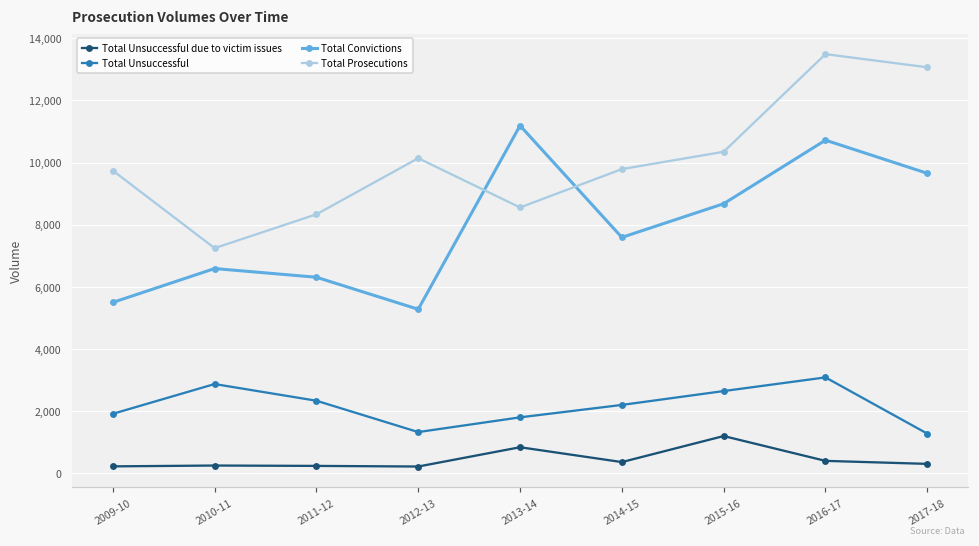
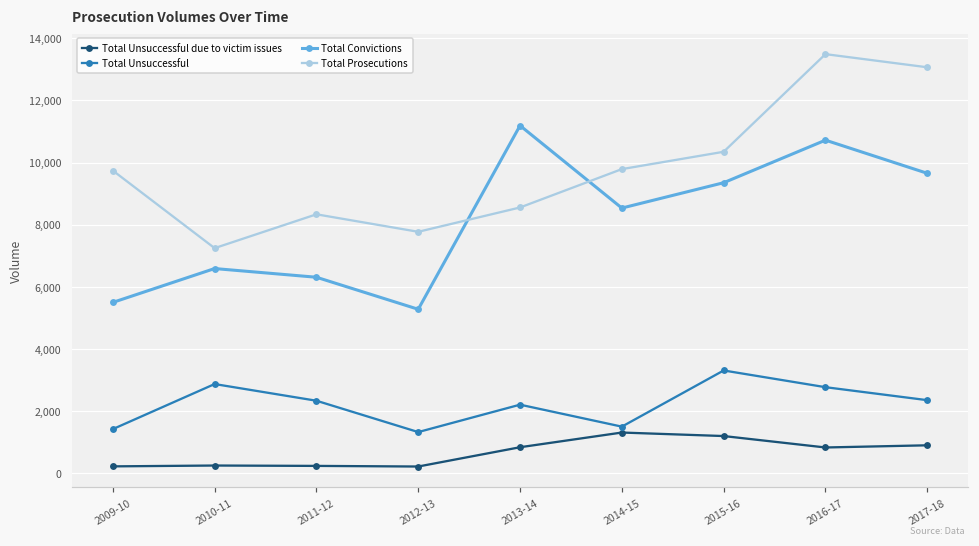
  {
    "Total Unsuccessful due to victim issues": {
      "2009-10": "200",
      "2010-11": "200",
      "2011-12": "200",
      "2012-13": "200",
      "2013-14": "800",
-     "2014-15": "400",
+     "2014-15": "1,300",
      "2015-16": "1,200",
-     "2016-17": "400",
-     "2017-18": "300"
+     "2016-17": "800",
+     "2017-18": "900"
    },
    "Total Unsuccessful": {
-     "2009-10": "1,900",
+     "2009-10": "1,400",
      "2010-11": "2,900",
      "2011-12": "2,300",
      "2012-13": "1,300",
-     "2013-14": "1,800",
-     "2014-15": "2,200",
-     "2015-16": "2,600",
-     "2016-17": "3,100",
-     "2017-18": "1,300"
+     "2013-14": "2,200",
+     "2014-15": "1,500",
+     "2015-16": "3,300",
+     "2016-17": "2,800",
+     "2017-18": "2,400"
    },
    "Total Convictions": {
      "2009-10": "5,500",
      "2010-11": "6,600",
      "2011-12": "6,300",
      "2012-13": "5,300",
      "2013-14": "11,200",
-     "2014-15": "7,600",
-     "2015-16": "8,700",
+     "2014-15": "8,500",
+     "2015-16": "9,400",
      "2016-17": "10,700",
      "2017-18": "9,700"
    },
    "Total Prosecutions": {
      "2009-10": "9,700",
      "2010-11": "7,200",
      "2011-12": "8,300",
-     "2012-13": "10,100",
+     "2012-13": "7,800",
      "2013-14": "8,600",
      "2014-15": "9,800",
      "2015-16": "10,300",
      "2016-17": "13,500",
      "2017-18": "13,100"
    }
  }
